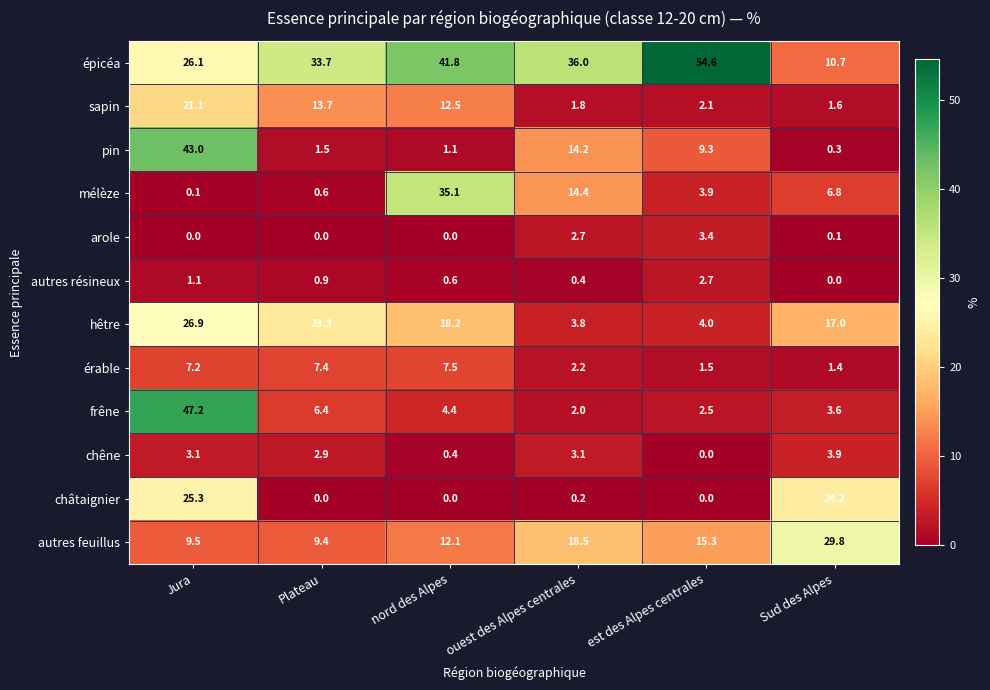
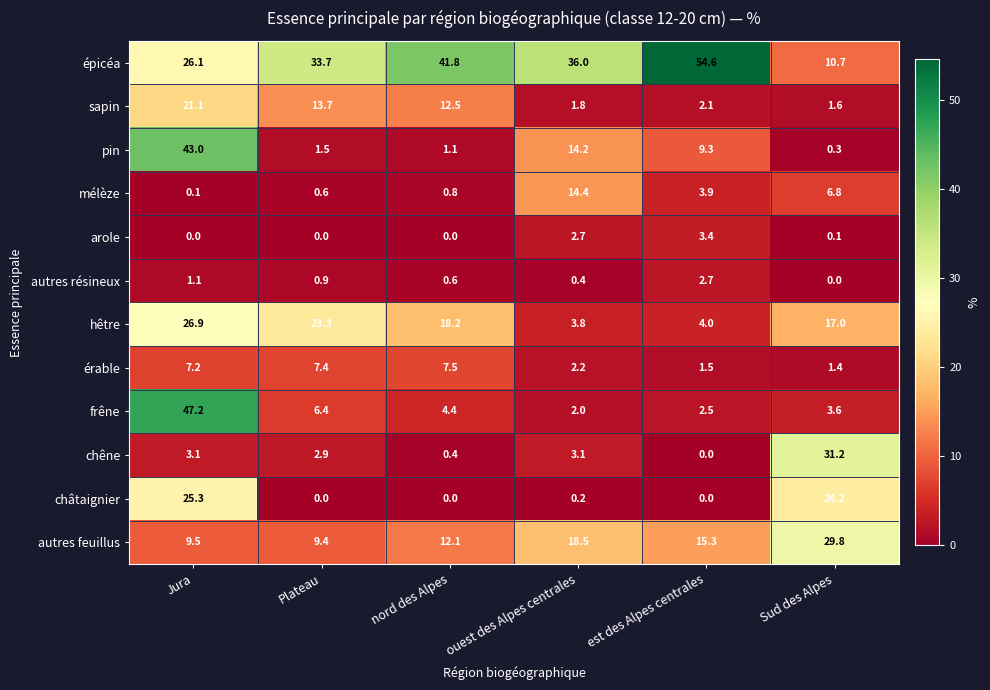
  {
    "épicéa": {
      "Jura": 26.1,
      "Plateau": 33.7,
      "nord des Alpes": 41.8,
      "ouest des Alpes centrales": 36.0,
      "est des Alpes centrales": 54.6,
      "Sud des Alpes": 10.7
    },
    "sapin": {
      "Jura": 21.1,
      "Plateau": 13.7,
      "nord des Alpes": 12.5,
      "ouest des Alpes centrales": 1.8,
      "est des Alpes centrales": 2.1,
      "Sud des Alpes": 1.6
    },
    "pin": {
      "Jura": 43.0,
      "Plateau": 1.5,
      "nord des Alpes": 1.1,
      "ouest des Alpes centrales": 14.2,
      "est des Alpes centrales": 9.3,
      "Sud des Alpes": 0.3
    },
    "mélèze": {
      "Jura": 0.1,
      "Plateau": 0.6,
-     "nord des Alpes": 35.1,
+     "nord des Alpes": 0.8,
      "ouest des Alpes centrales": 14.4,
      "est des Alpes centrales": 3.9,
      "Sud des Alpes": 6.8
    },
    "arole": {
      "Jura": 0.0,
      "Plateau": 0.0,
      "nord des Alpes": 0.0,
      "ouest des Alpes centrales": 2.7,
      "est des Alpes centrales": 3.4,
      "Sud des Alpes": 0.1
    },
    "autres résineux": {
      "Jura": 1.1,
      "Plateau": 0.9,
      "nord des Alpes": 0.6,
      "ouest des Alpes centrales": 0.4,
      "est des Alpes centrales": 2.7,
      "Sud des Alpes": 0.0
    },
    "hêtre": {
      "Jura": 26.9,
      "Plateau": 23.3,
      "nord des Alpes": 18.2,
      "ouest des Alpes centrales": 3.8,
      "est des Alpes centrales": 4.0,
      "Sud des Alpes": 17.0
    },
    "érable": {
      "Jura": 7.2,
      "Plateau": 7.4,
      "nord des Alpes": 7.5,
      "ouest des Alpes centrales": 2.2,
      "est des Alpes centrales": 1.5,
      "Sud des Alpes": 1.4
    },
    "frêne": {
      "Jura": 47.2,
      "Plateau": 6.4,
      "nord des Alpes": 4.4,
      "ouest des Alpes centrales": 2.0,
      "est des Alpes centrales": 2.5,
      "Sud des Alpes": 3.6
    },
    "chêne": {
      "Jura": 3.1,
      "Plateau": 2.9,
      "nord des Alpes": 0.4,
      "ouest des Alpes centrales": 3.1,
      "est des Alpes centrales": 0.0,
-     "Sud des Alpes": 3.9
+     "Sud des Alpes": 31.2
    },
    "châtaignier": {
      "Jura": 25.3,
      "Plateau": 0.0,
      "nord des Alpes": 0.0,
      "ouest des Alpes centrales": 0.2,
      "est des Alpes centrales": 0.0,
      "Sud des Alpes": 24.2
    },
    "autres feuillus": {
      "Jura": 9.5,
      "Plateau": 9.4,
      "nord des Alpes": 12.1,
      "ouest des Alpes centrales": 18.5,
      "est des Alpes centrales": 15.3,
      "Sud des Alpes": 29.8
    }
  }
